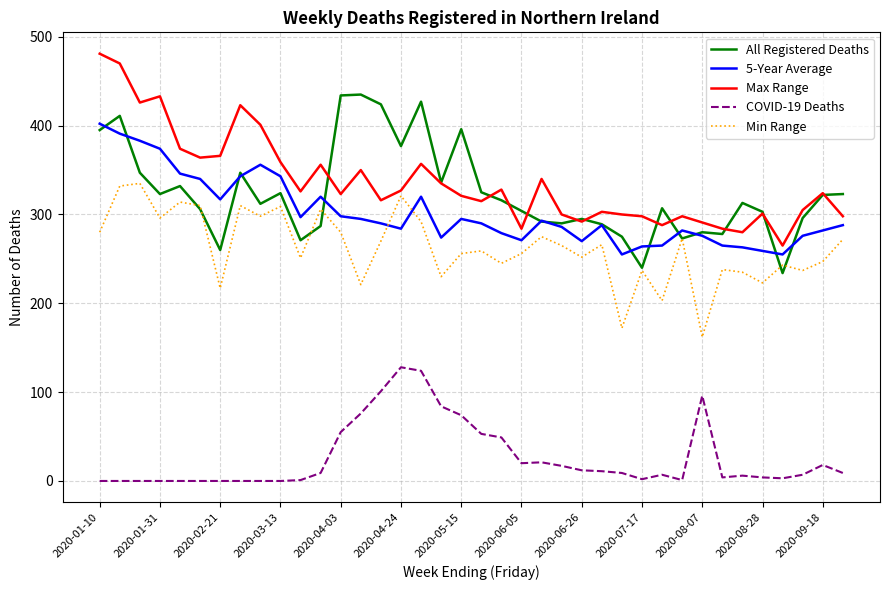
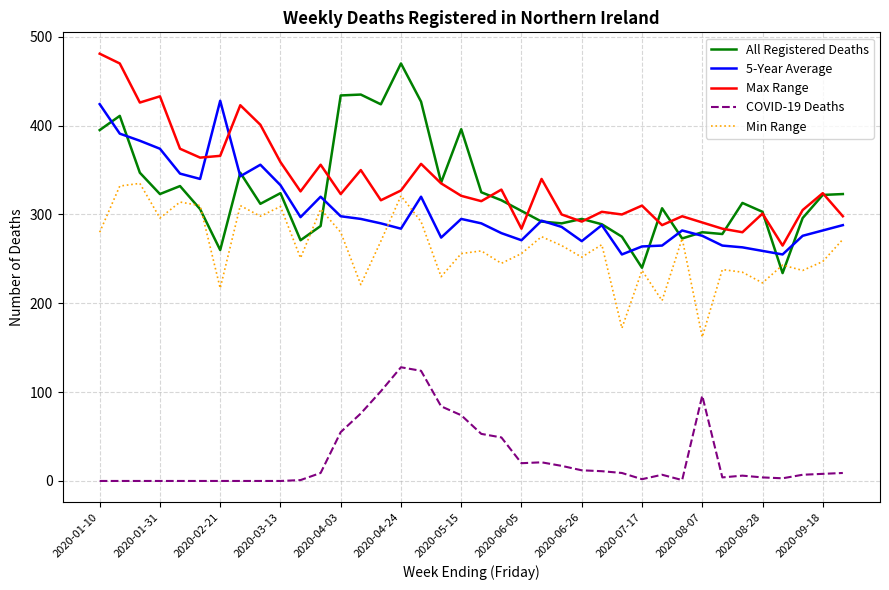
  {
    "All Registered Deaths": {
      "2020-01-10": 400,
      "2020-01-31": 320,
      "2020-02-21": 260,
      "2020-03-13": 320,
      "2020-04-03": 430,
-     "2020-04-24": 380,
+     "2020-04-24": 470,
      "2020-05-15": 400,
      "2020-06-05": 300,
      "2020-06-26": 300,
      "2020-07-17": 240,
      "2020-08-07": 280
    },
    "5-Year Average": {
-     "2020-01-10": 400,
+     "2020-01-10": 420,
      "2020-01-31": 370,
-     "2020-02-21": 320,
-     "2020-03-13": 340,
+     "2020-02-21": 430,
+     "2020-03-13": 330,
      "2020-04-03": 300,
      "2020-04-24": 280,
      "2020-05-15": 300,
      "2020-06-05": 270,
      "2020-06-26": 270,
      "2020-07-17": 260,
      "2020-08-07": 280,
      "2020-08-28": 260,
      "2020-09-18": 280
    },
    "Max Range": {
      "2020-01-10": 480,
      "2020-01-31": 430,
      "2020-02-21": 370,
      "2020-03-13": 360,
      "2020-04-03": 320,
      "2020-04-24": 330,
      "2020-05-15": 320,
      "2020-06-05": 280,
      "2020-06-26": 290,
-     "2020-07-17": 300,
+     "2020-07-17": 310,
      "2020-08-07": 290
    },
    "COVID-19 Deaths": {
      "2020-01-10": 0,
      "2020-01-31": 0,
      "2020-02-21": 0,
      "2020-03-13": 0,
      "2020-04-03": 60,
      "2020-04-24": 130,
      "2020-05-15": 70,
      "2020-06-05": 20,
      "2020-06-26": 10,
      "2020-07-17": 0,
      "2020-08-07": 100,
      "2020-08-28": 0,
-     "2020-09-18": 20
+     "2020-09-18": 10
    },
    "Min Range": {
      "2020-01-10": 280,
      "2020-01-31": 300,
      "2020-02-21": 220,
      "2020-03-13": 310,
      "2020-04-03": 280,
      "2020-04-24": 320,
      "2020-05-15": 260,
      "2020-06-05": 260,
      "2020-06-26": 250,
      "2020-07-17": 240,
      "2020-08-07": 160,
      "2020-08-28": 220,
      "2020-09-18": 250
    }
  }
